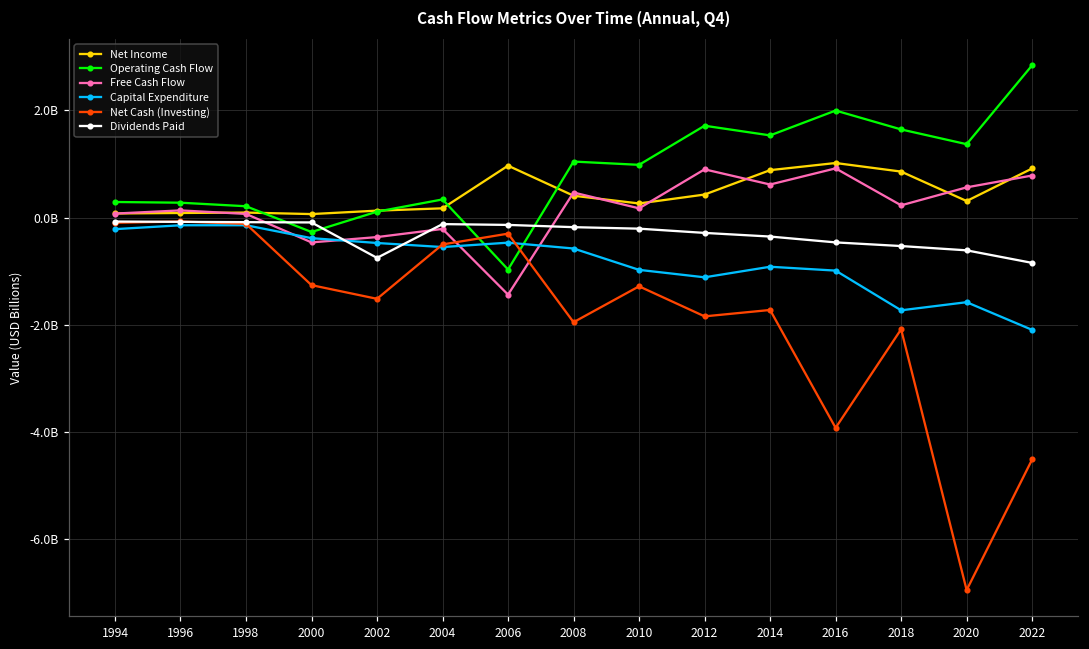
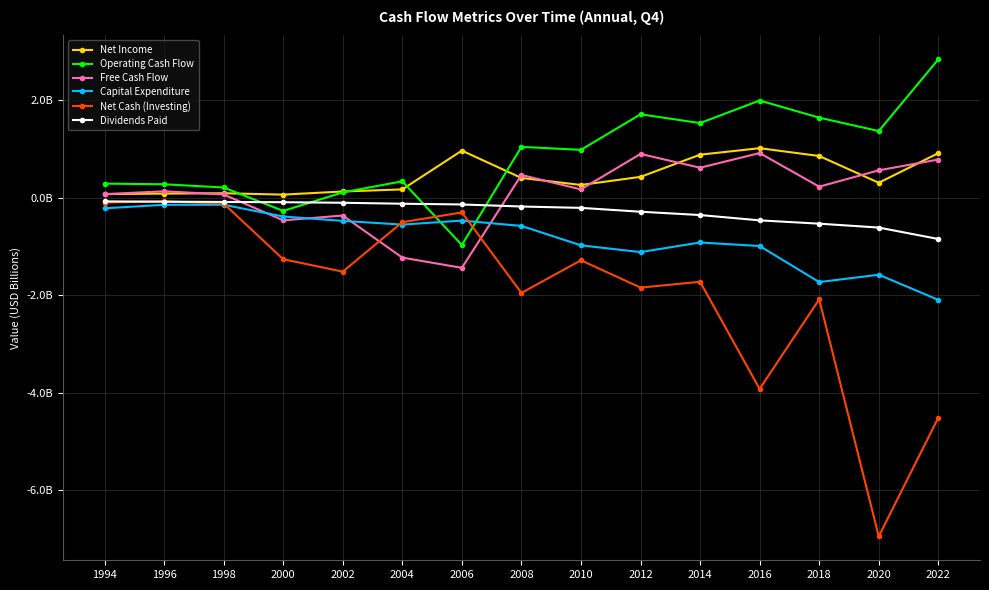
  {
    "Net Income": {
      "2000": 100000000,
      "2004": 200000000,
      "2006": 1000000000,
      "2008": 400000000,
      "2010": 300000000,
      "2012": 400000000,
      "2014": 900000000,
      "2016": 1000000000,
      "2018": 900000000,
      "2020": 300000000,
      "2022": 900000000
    },
    "Operating Cash Flow": {
      "1994": 300000000,
      "1996": 300000000,
      "1998": 200000000,
      "2000": -300000000,
      "2004": 300000000,
      "2006": -1000000000,
      "2008": 1000000000,
      "2010": 1000000000,
      "2012": 1700000000,
      "2014": 1500000000,
      "2016": 2000000000,
      "2018": 1600000000,
      "2020": 1400000000,
      "2022": 2800000000
    },
    "Free Cash Flow": {
      "2000": -500000000,
      "2002": -400000000,
-     "2004": -200000000,
+     "2004": -1200000000,
      "2006": -1400000000,
      "2008": 500000000,
      "2010": 200000000,
      "2012": 900000000,
      "2014": 600000000,
      "2016": 900000000,
      "2018": 200000000,
      "2020": 600000000,
      "2022": 800000000
    },
    "Capital Expenditure": {
      "1994": -200000000,
      "1996": -100000000,
      "2000": -400000000,
      "2002": -500000000,
      "2006": -500000000,
      "2008": -600000000,
      "2010": -1000000000,
      "2012": -1100000000,
      "2014": -900000000,
      "2016": -1000000000,
      "2018": -1700000000,
      "2020": -1600000000,
      "2022": -2100000000
    },
    "Net Cash (Investing)": {
      "2000": -1300000000,
      "2002": -1500000000,
      "2006": -300000000,
      "2008": -2000000000,
      "2010": -1300000000,
      "2012": -1800000000,
      "2014": -1700000000,
      "2016": -3900000000,
      "2018": -2100000000,
      "2020": -6900000000,
      "2022": -4500000000
    },
    "Dividends Paid": {
      "2000": -100000000,
-     "2002": -800000000,
+     "2002": -100000000,
      "2004": -100000000,
      "2006": -100000000,
      "2008": -200000000,
      "2010": -200000000,
      "2012": -300000000,
      "2014": -400000000,
      "2016": -500000000,
      "2018": -500000000,
      "2020": -600000000,
      "2022": -800000000
    }
  }
